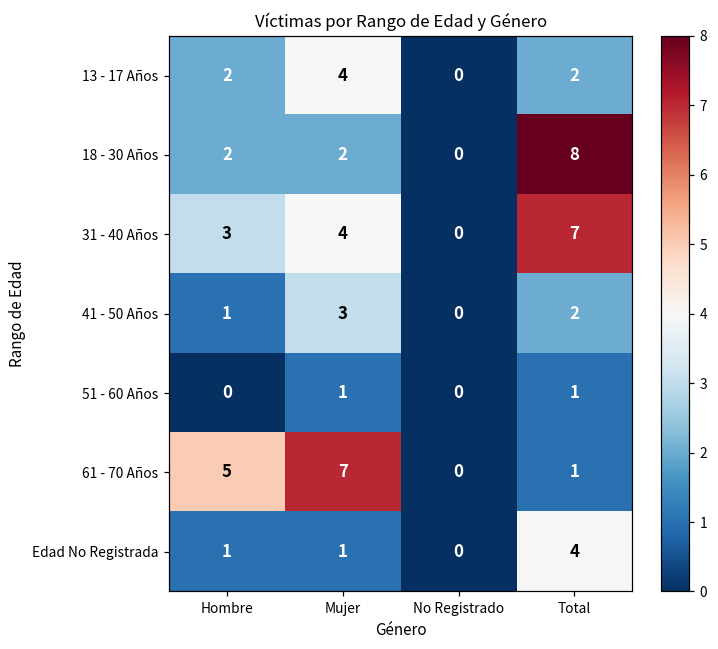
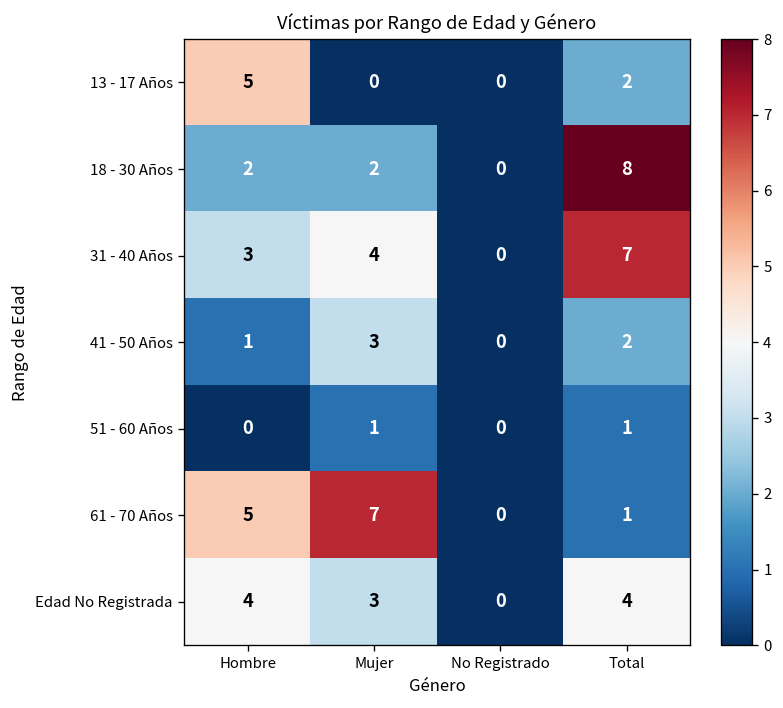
  {
    "13 - 17 Años": {
-     "Hombre": 2,
-     "Mujer": 4,
+     "Hombre": 5,
+     "Mujer": 0,
      "No Registrado": 0,
      "Total": 2
    },
    "18 - 30 Años": {
      "Hombre": 2,
      "Mujer": 2,
      "No Registrado": 0,
      "Total": 8
    },
    "31 - 40 Años": {
      "Hombre": 3,
      "Mujer": 4,
      "No Registrado": 0,
      "Total": 7
    },
    "41 - 50 Años": {
      "Hombre": 1,
      "Mujer": 3,
      "No Registrado": 0,
      "Total": 2
    },
    "51 - 60 Años": {
      "Hombre": 0,
      "Mujer": 1,
      "No Registrado": 0,
      "Total": 1
    },
    "61 - 70 Años": {
      "Hombre": 5,
      "Mujer": 7,
      "No Registrado": 0,
      "Total": 1
    },
    "Edad No Registrada": {
-     "Hombre": 1,
-     "Mujer": 1,
+     "Hombre": 4,
+     "Mujer": 3,
      "No Registrado": 0,
      "Total": 4
    }
  }
